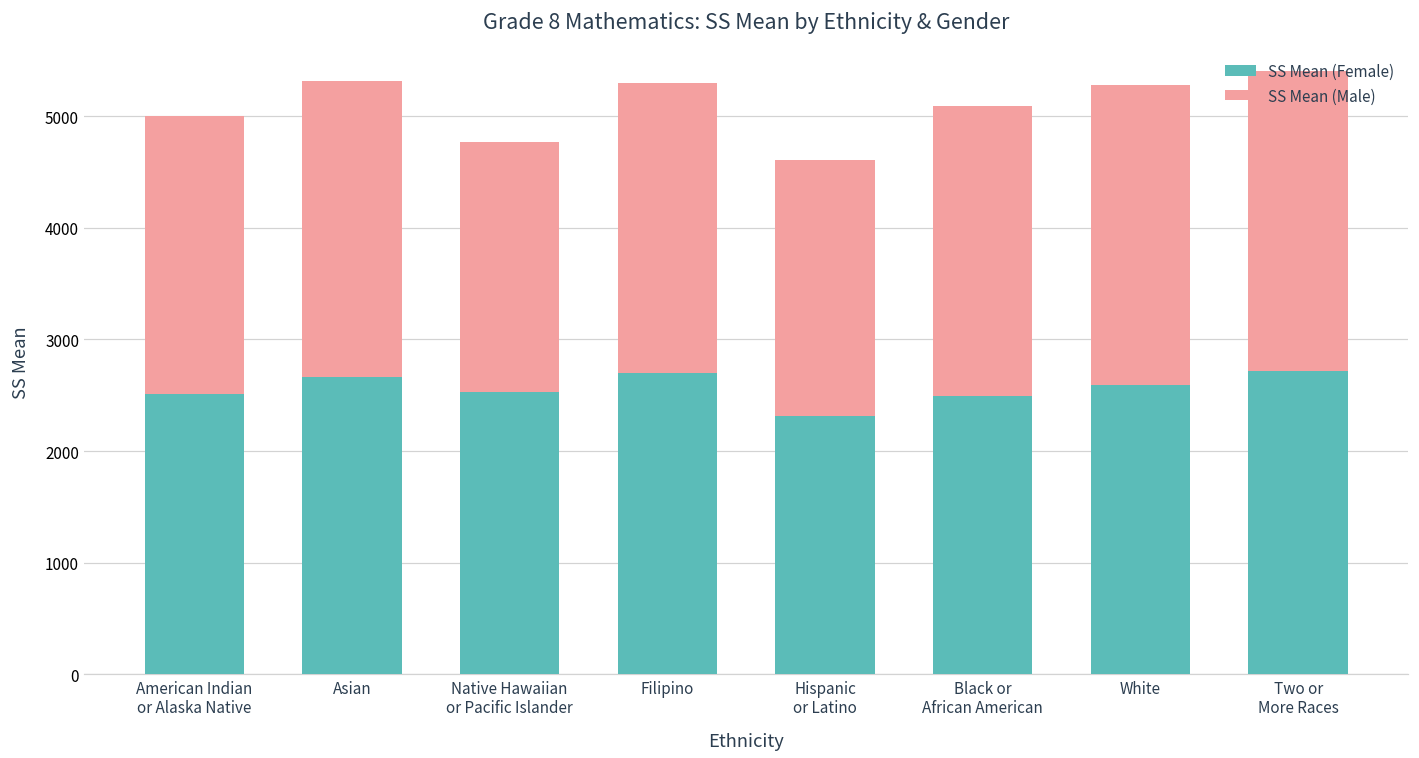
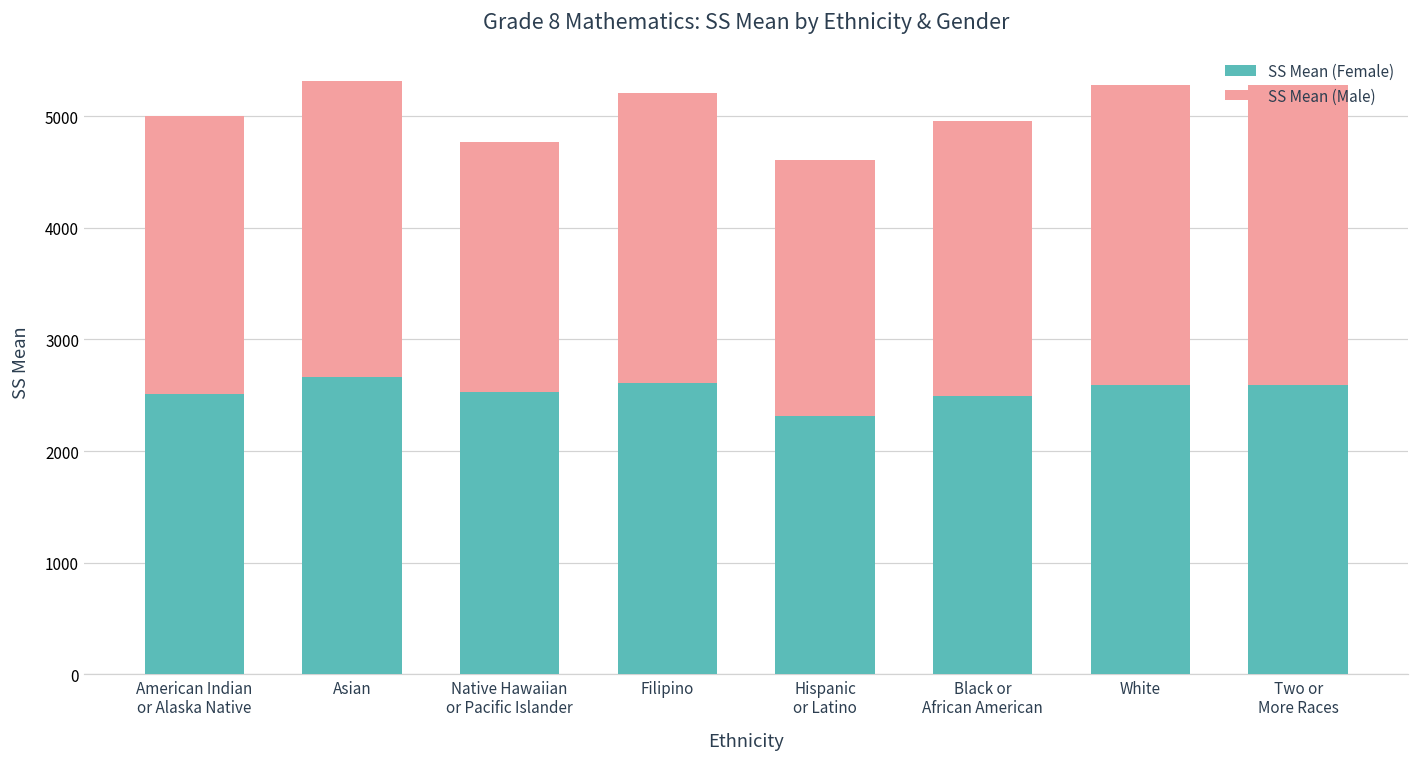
  {
    "SS Mean (Female)": {
      "American Indian or Alaska Native": 2510,
      "Asian": 2660,
      "Native Hawaiian or Pacific Islander": 2530,
-     "Filipino": 2700,
+     "Filipino": 2610,
      "Hispanic or Latino": 2320,
      "Black or African American": 2490,
      "White": 2590,
-     "Two or More Races": 2720
+     "Two or More Races": 2590
    },
    "SS Mean (Male)": {
      "American Indian or Alaska Native": 2490,
      "Asian": 2650,
      "Native Hawaiian or Pacific Islander": 2230,
      "Filipino": 2600,
      "Hispanic or Latino": 2300,
-     "Black or African American": 2600,
+     "Black or African American": 2460,
      "White": 2690,
      "Two or More Races": 2690
    }
  }
